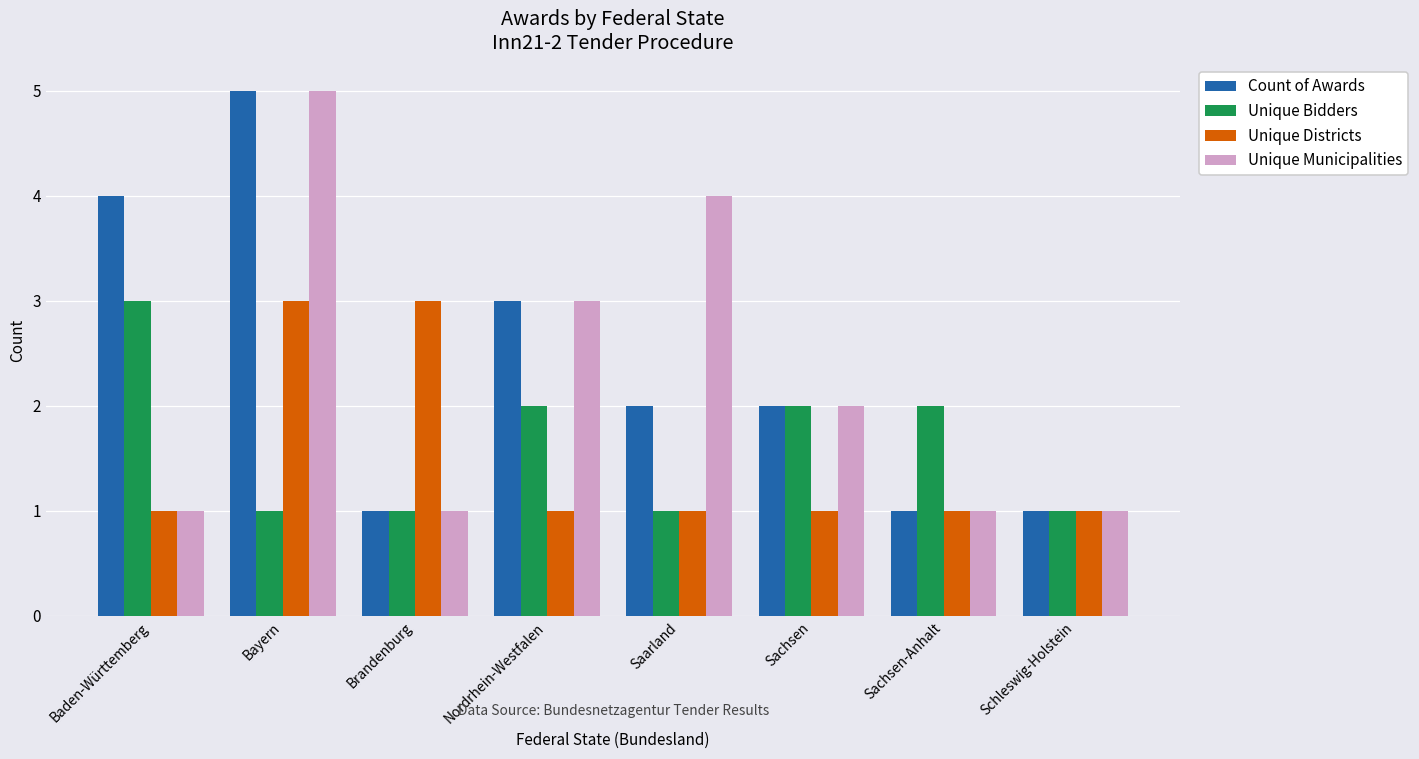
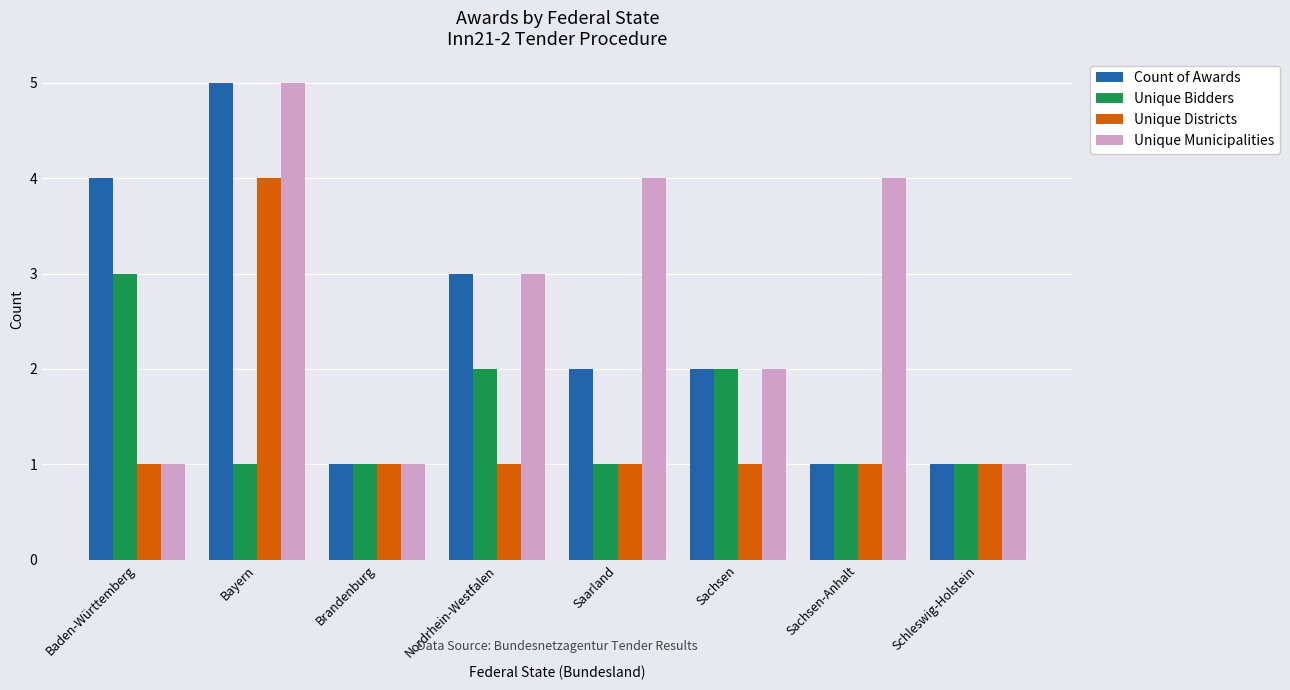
  {
    "Count of Awards": {
      "Baden-Württemberg": 4,
      "Bayern": 5,
      "Brandenburg": 1,
      "Nordrhein-Westfalen": 3,
      "Saarland": 2,
      "Sachsen": 2,
      "Sachsen-Anhalt": 1,
      "Schleswig-Holstein": 1
    },
    "Unique Bidders": {
      "Baden-Württemberg": 3,
      "Bayern": 1,
      "Brandenburg": 1,
      "Nordrhein-Westfalen": 2,
      "Saarland": 1,
      "Sachsen": 2,
-     "Sachsen-Anhalt": 2,
+     "Sachsen-Anhalt": 1,
      "Schleswig-Holstein": 1
    },
    "Unique Districts": {
      "Baden-Württemberg": 1,
-     "Bayern": 3,
-     "Brandenburg": 3,
+     "Bayern": 4,
+     "Brandenburg": 1,
      "Nordrhein-Westfalen": 1,
      "Saarland": 1,
      "Sachsen": 1,
      "Sachsen-Anhalt": 1,
      "Schleswig-Holstein": 1
    },
    "Unique Municipalities": {
      "Baden-Württemberg": 1,
      "Bayern": 5,
      "Brandenburg": 1,
      "Nordrhein-Westfalen": 3,
      "Saarland": 4,
      "Sachsen": 2,
-     "Sachsen-Anhalt": 1,
+     "Sachsen-Anhalt": 4,
      "Schleswig-Holstein": 1
    }
  }
